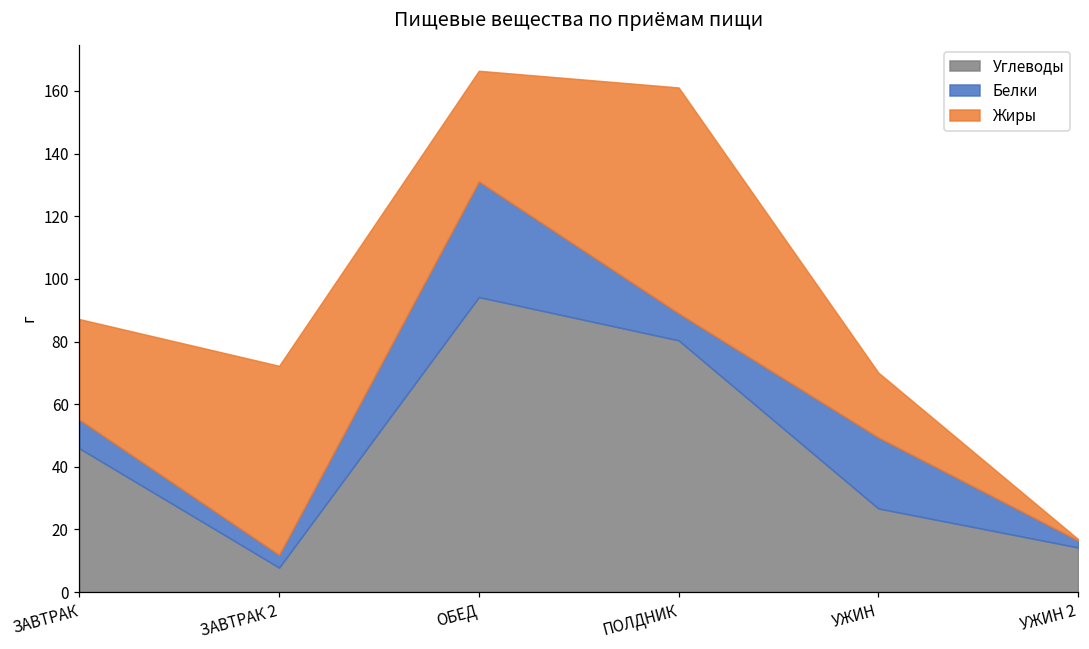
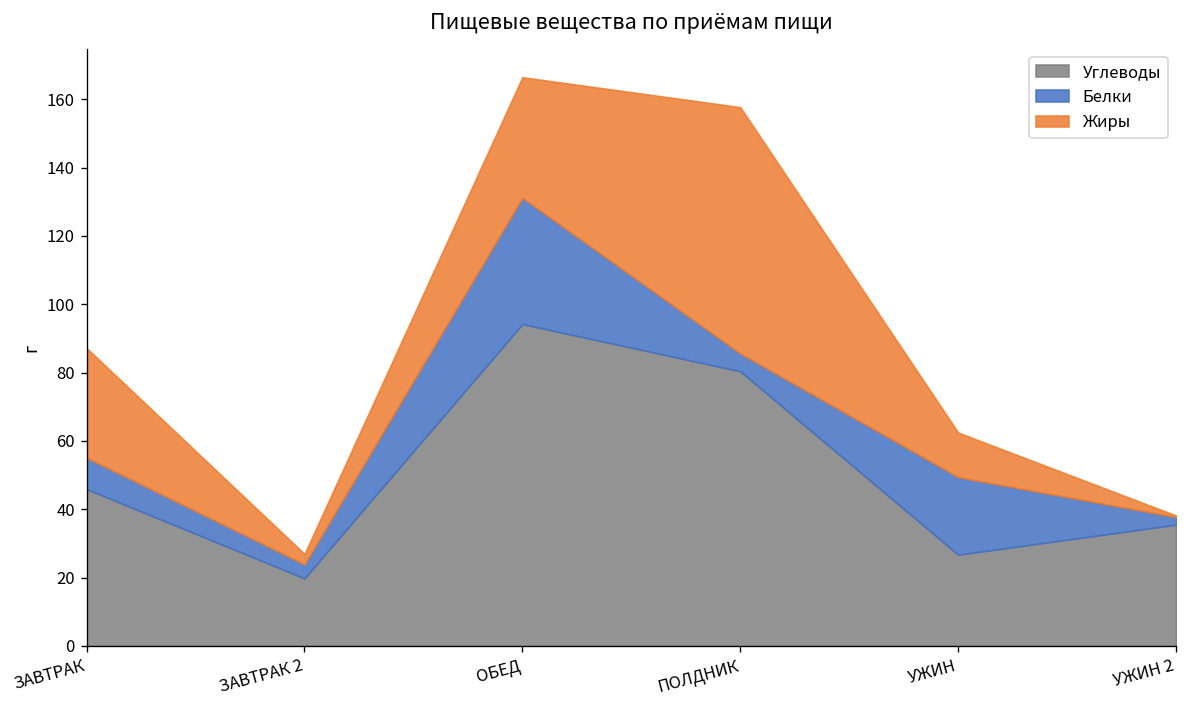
  {
    "Углеводы": {
      "ЗАВТРАК": 46,
-     "ЗАВТРАК 2": 8,
+     "ЗАВТРАК 2": 20,
      "ОБЕД": 94,
      "ПОЛДНИК": 80,
      "УЖИН": 27,
-     "УЖИН 2": 14
+     "УЖИН 2": 35
    },
    "Белки": {
      "ЗАВТРАК": 9,
      "ЗАВТРАК 2": 4,
      "ОБЕД": 37,
-     "ПОЛДНИК": 9,
+     "ПОЛДНИК": 5,
      "УЖИН": 23
    },
    "Жиры": {
      "ЗАВТРАК": 32,
-     "ЗАВТРАК 2": 60,
+     "ЗАВТРАК 2": 3,
      "ОБЕД": 35,
      "ПОЛДНИК": 72,
-     "УЖИН": 21
+     "УЖИН": 13
    }
  }
